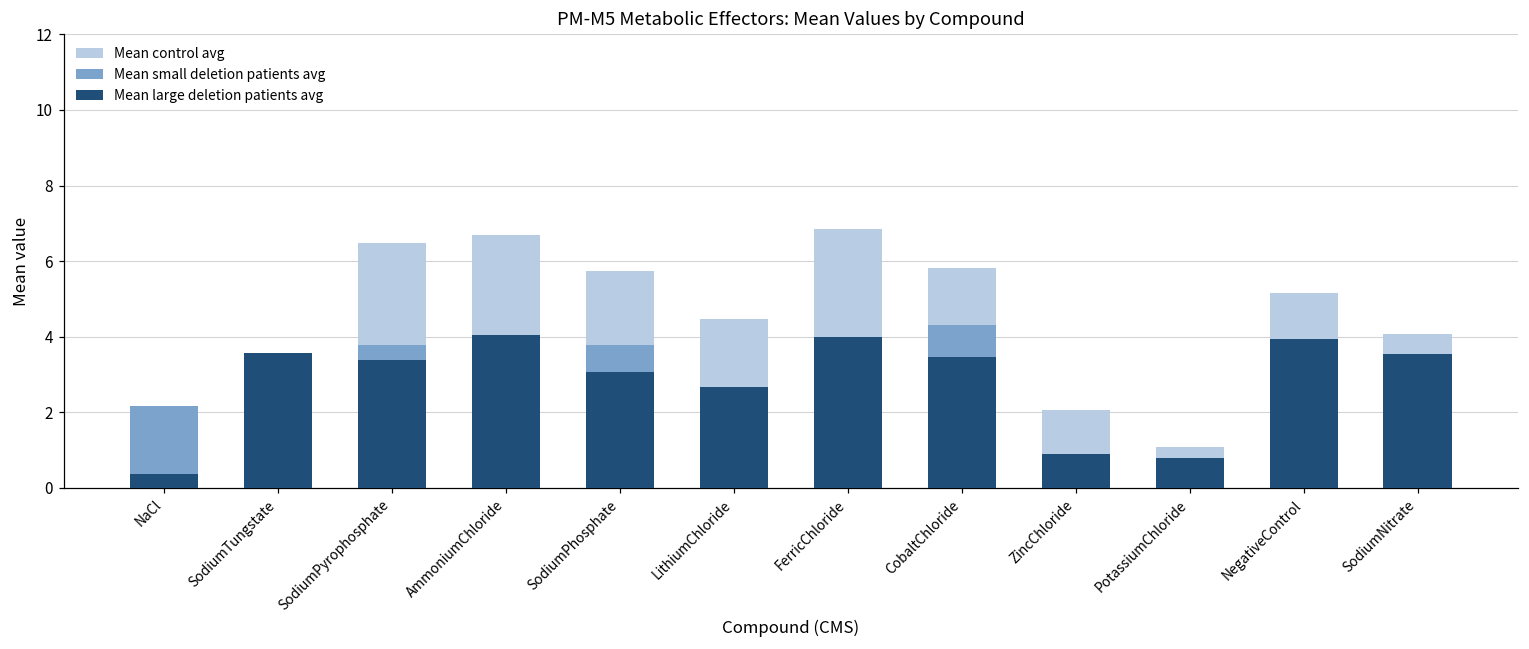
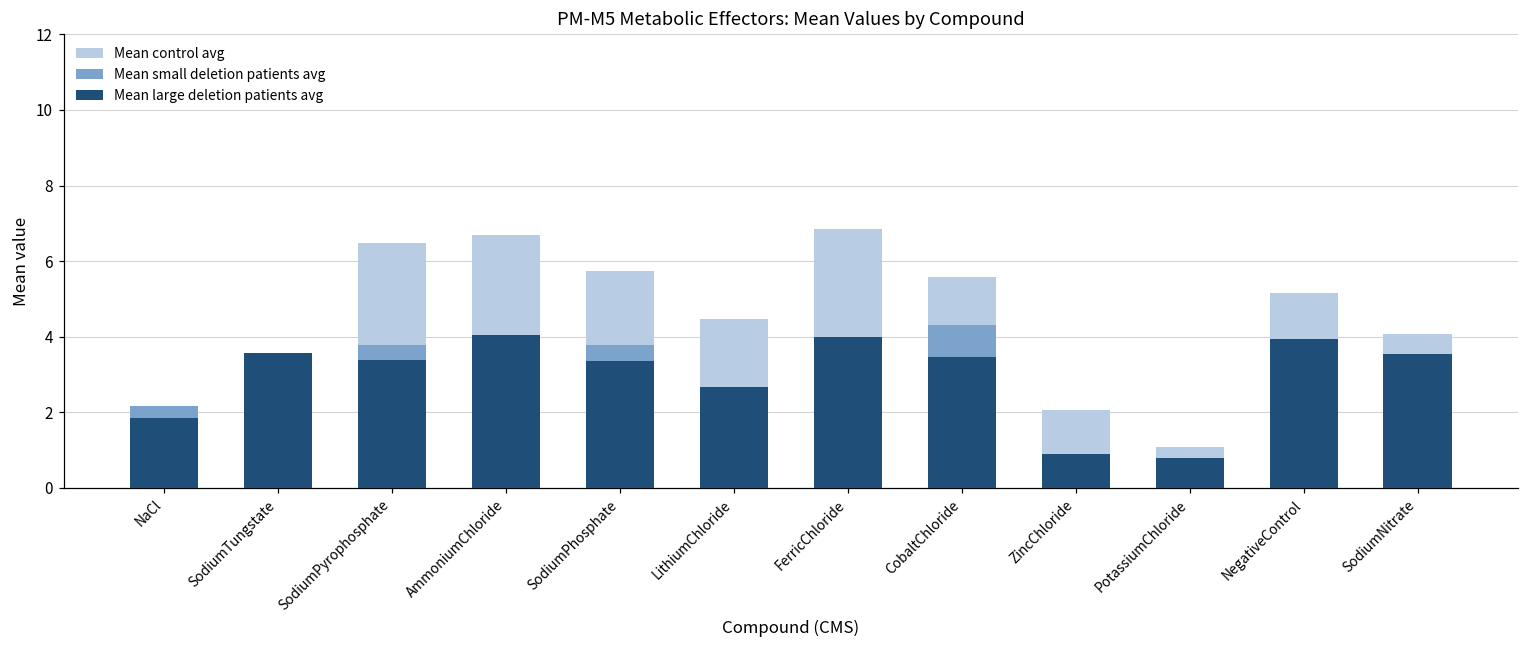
  {
    "Mean control avg": {
      "SodiumPyrophosphate": 6.5,
      "AmmoniumChloride": 6.7,
      "SodiumPhosphate": 5.7,
      "LithiumChloride": 4.5,
      "FerricChloride": 6.8,
-     "CobaltChloride": 5.8,
+     "CobaltChloride": 5.6,
      "ZincChloride": 2.0,
      "PotassiumChloride": 1.1,
      "NegativeControl": 5.2,
      "SodiumNitrate": 4.1
    },
    "Mean small deletion patients avg": {
      "NaCl": 2.2
    },
    "Mean large deletion patients avg": {
-     "NaCl": 0.4,
+     "NaCl": 1.8,
      "SodiumTungstate": 3.6,
-     "SodiumPhosphate": 3.1
+     "SodiumPhosphate": 3.4
    }
  }
